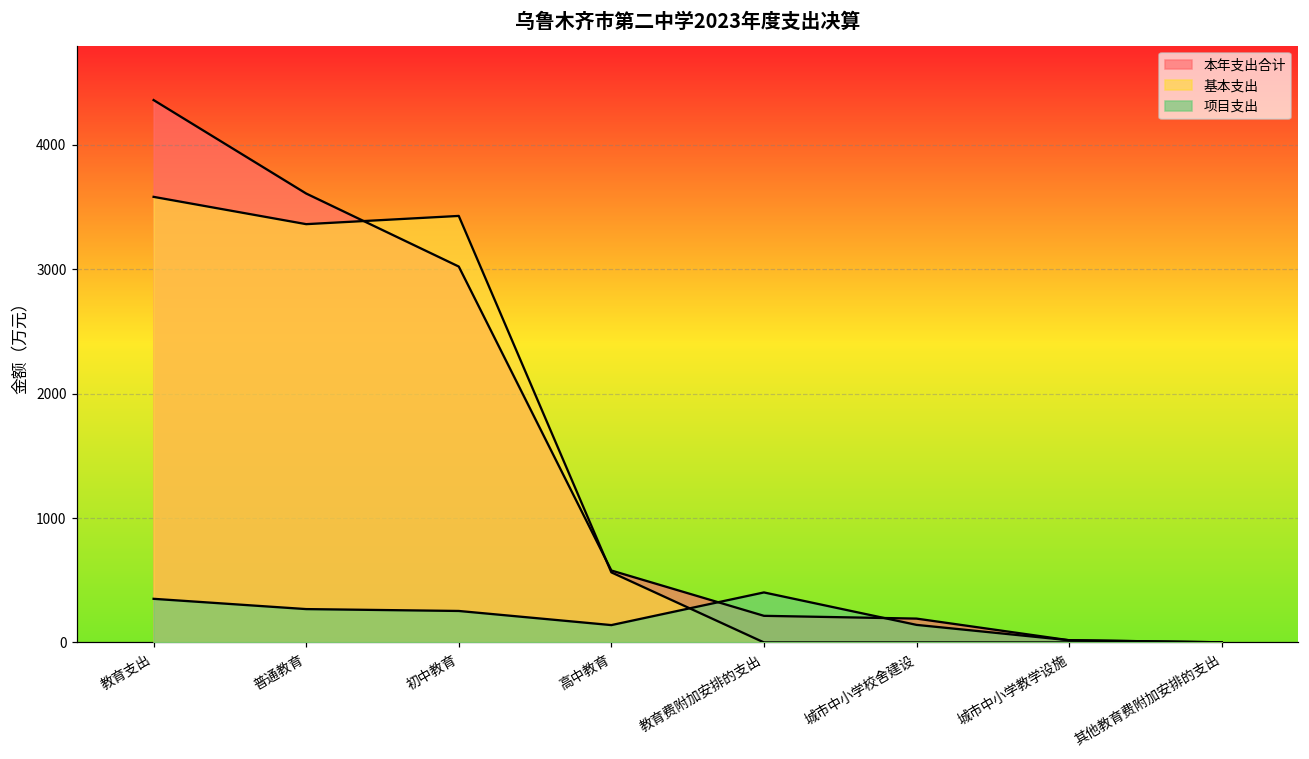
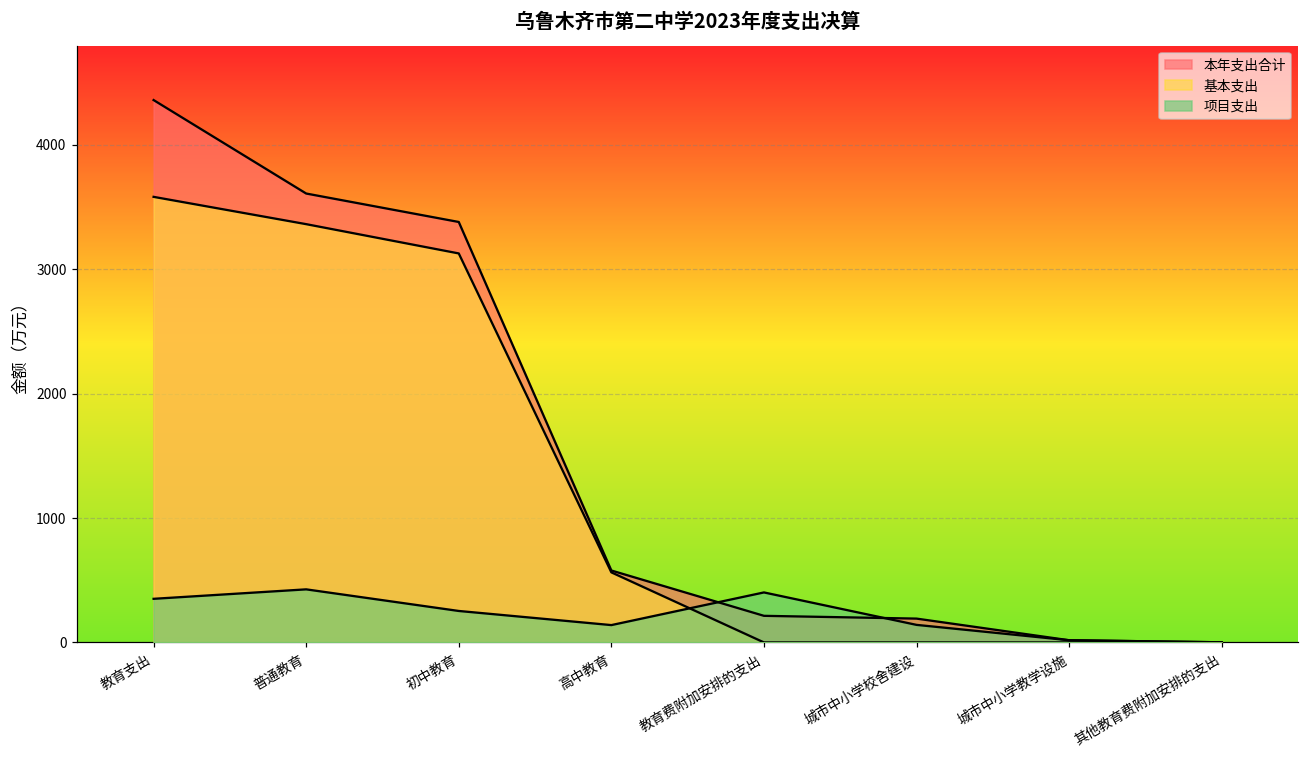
  {
    "本年支出合计": {
      "教育支出": 4360,
      "普通教育": 3610,
-     "初中教育": 3020,
+     "初中教育": 3380,
      "教育费附加安排的支出": 210,
      "城市中小学校舍建设": 190
    },
    "基本支出": {
      "教育支出": 3580,
      "普通教育": 3360,
-     "初中教育": 3430,
+     "初中教育": 3130,
      "教育费附加安排的支出": 0,
      "城市中小学校舍建设": 0
    },
    "项目支出": {
      "教育支出": 350,
-     "普通教育": 270,
+     "普通教育": 430,
      "初中教育": 250,
      "高中教育": 140,
      "教育费附加安排的支出": 400,
      "城市中小学校舍建设": 140
    }
  }
